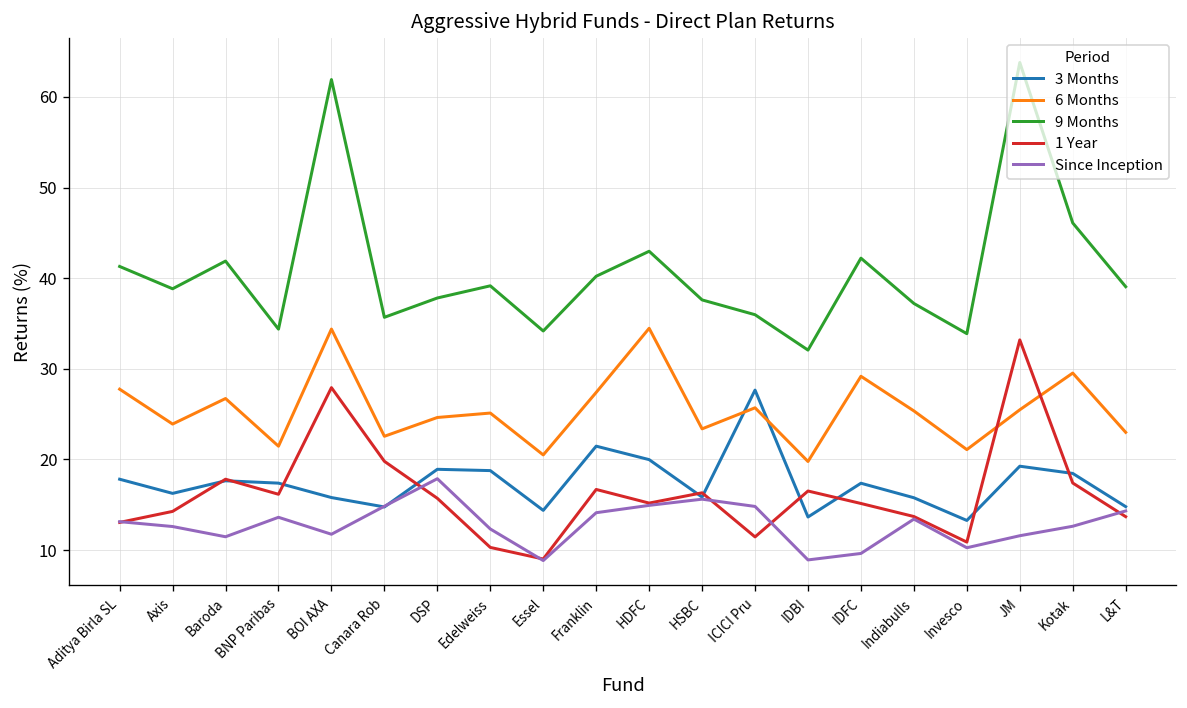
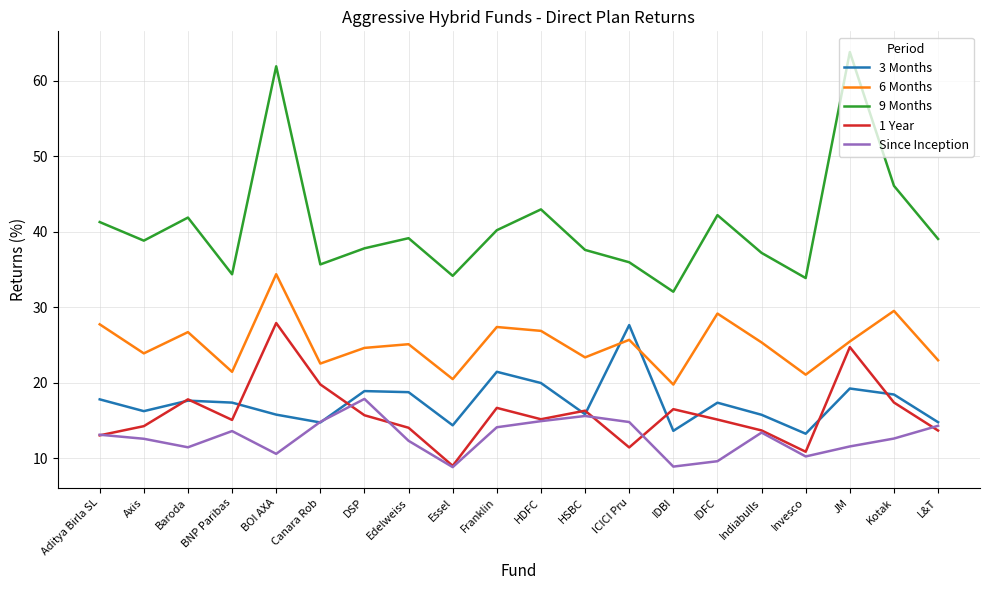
  {
    "3 Months": {
      "Aditya Birla SL": 18,
      "Axis": 16,
      "BNP Paribas": 17,
      "BOI AXA": 16,
      "DSP": 19,
      "Edelweiss": 19,
      "Essel": 14,
      "Franklin": 21,
      "HDFC": 20,
      "ICICI Pru": 28,
      "IDBI": 14,
      "IDFC": 17,
      "Indiabulls": 16,
      "Invesco": 13,
      "JM": 19,
      "Kotak": 18,
      "L&T": 15
    },
    "6 Months": {
      "Aditya Birla SL": 28,
      "Axis": 24,
      "Baroda": 27,
      "BNP Paribas": 21,
      "BOI AXA": 34,
      "Canara Rob": 23,
      "DSP": 25,
      "Edelweiss": 25,
      "Essel": 21,
      "Franklin": 27,
-     "HDFC": 34,
+     "HDFC": 27,
      "HSBC": 23,
      "ICICI Pru": 26,
      "IDBI": 20,
      "IDFC": 29,
      "Indiabulls": 25,
      "Invesco": 21,
      "JM": 25,
      "Kotak": 30,
      "L&T": 23
    },
    "9 Months": {
      "Aditya Birla SL": 41,
      "Axis": 39,
      "Baroda": 42,
      "BNP Paribas": 34,
      "BOI AXA": 62,
      "Canara Rob": 36,
      "DSP": 38,
      "Edelweiss": 39,
      "Essel": 34,
      "Franklin": 40,
      "HDFC": 43,
      "HSBC": 38,
      "ICICI Pru": 36,
      "IDBI": 32,
      "IDFC": 42,
      "Indiabulls": 37,
      "Invesco": 34,
      "Kotak": 46,
      "L&T": 39
    },
    "1 Year": {
      "Axis": 14,
-     "BNP Paribas": 16,
+     "BNP Paribas": 15,
      "BOI AXA": 28,
      "Canara Rob": 20,
      "DSP": 16,
-     "Edelweiss": 10,
+     "Edelweiss": 14,
      "Franklin": 17,
      "HSBC": 16,
      "ICICI Pru": 11,
      "IDBI": 17,
      "IDFC": 15,
      "Invesco": 11,
-     "JM": 33,
+     "JM": 25,
      "Kotak": 17,
      "L&T": 14
    },
    "Since Inception": {
      "Axis": 13,
      "Baroda": 11,
      "BNP Paribas": 14,
-     "BOI AXA": 12,
+     "BOI AXA": 11,
      "DSP": 18,
      "Edelweiss": 12,
      "Franklin": 14,
      "ICICI Pru": 15,
      "IDBI": 9,
      "IDFC": 10,
      "Invesco": 10,
      "JM": 12,
      "Kotak": 13,
      "L&T": 14
    }
  }
